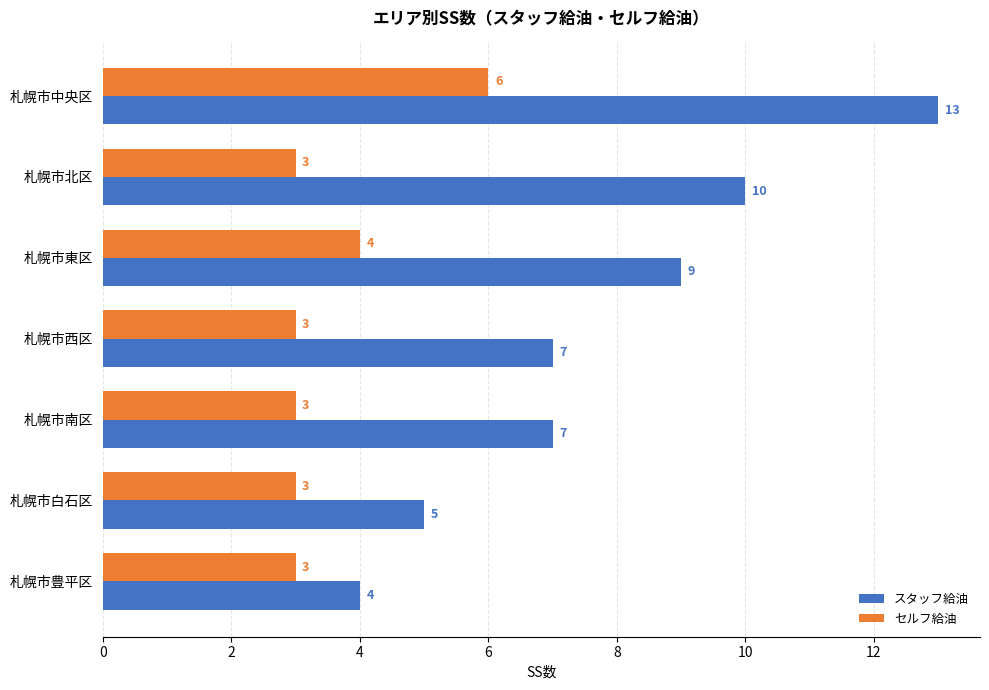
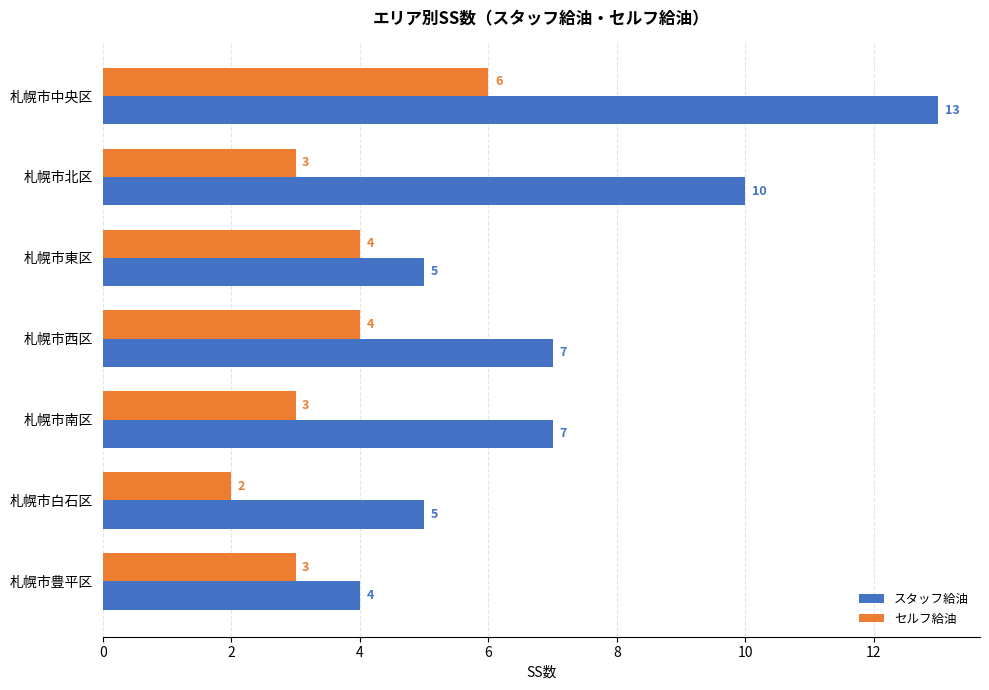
  {
    "スタッフ給油": {
      "札幌市中央区": 13,
      "札幌市北区": 10,
-     "札幌市東区": 9,
+     "札幌市東区": 5,
      "札幌市西区": 7,
      "札幌市南区": 7,
      "札幌市白石区": 5,
      "札幌市豊平区": 4
    },
    "セルフ給油": {
      "札幌市中央区": 6,
      "札幌市北区": 3,
      "札幌市東区": 4,
-     "札幌市西区": 3,
+     "札幌市西区": 4,
      "札幌市南区": 3,
-     "札幌市白石区": 3,
+     "札幌市白石区": 2,
      "札幌市豊平区": 3
    }
  }
